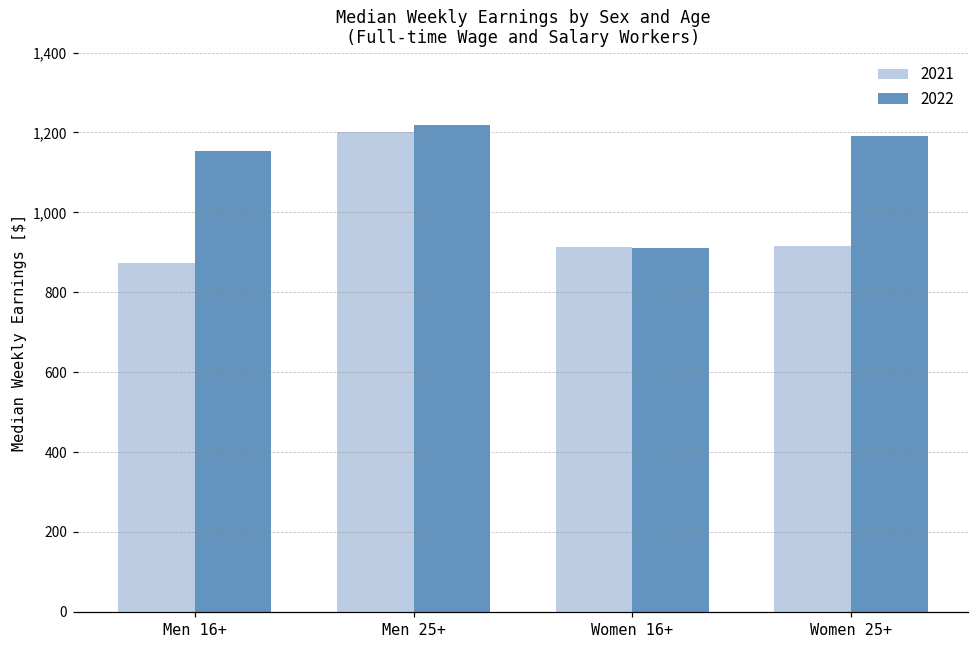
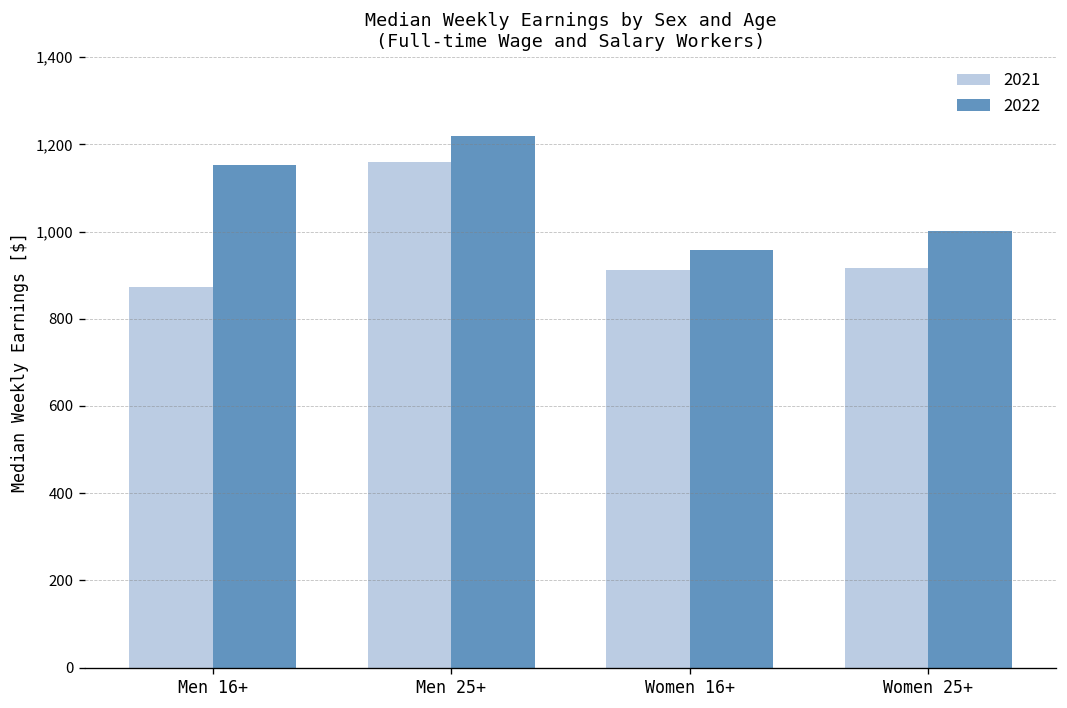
  {
    "2021": {
      "Men 16+": "870",
-     "Men 25+": "1,200",
+     "Men 25+": "1,160",
      "Women 16+": "910",
      "Women 25+": "920"
    },
    "2022": {
      "Men 16+": "1,150",
      "Men 25+": "1,220",
-     "Women 16+": "910",
-     "Women 25+": "1,190"
+     "Women 16+": "960",
+     "Women 25+": "1,000"
    }
  }
